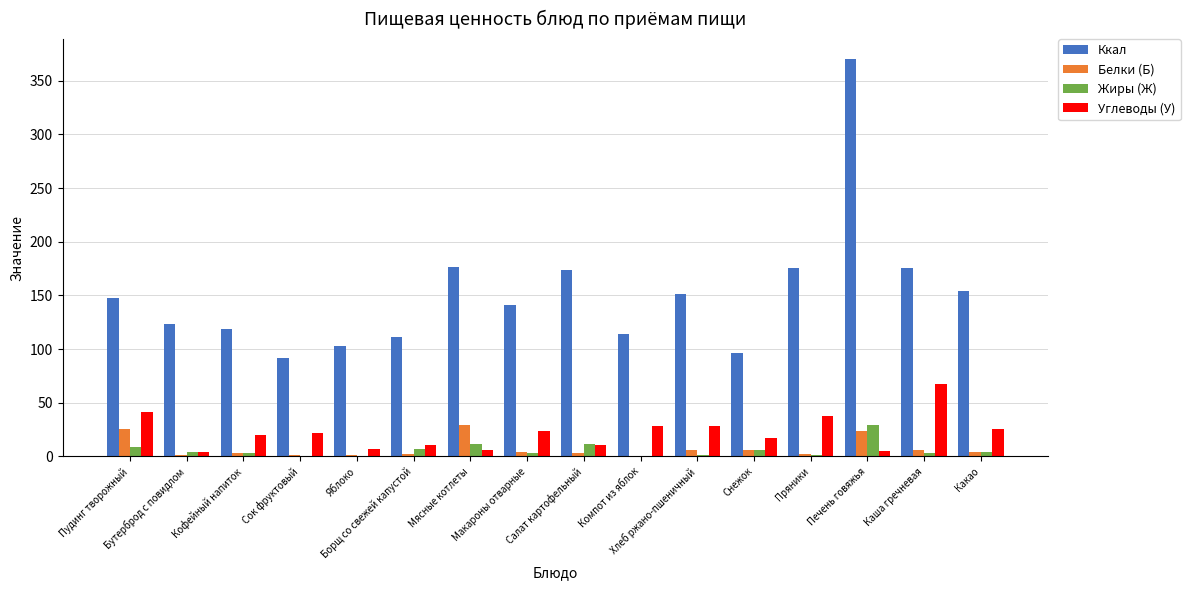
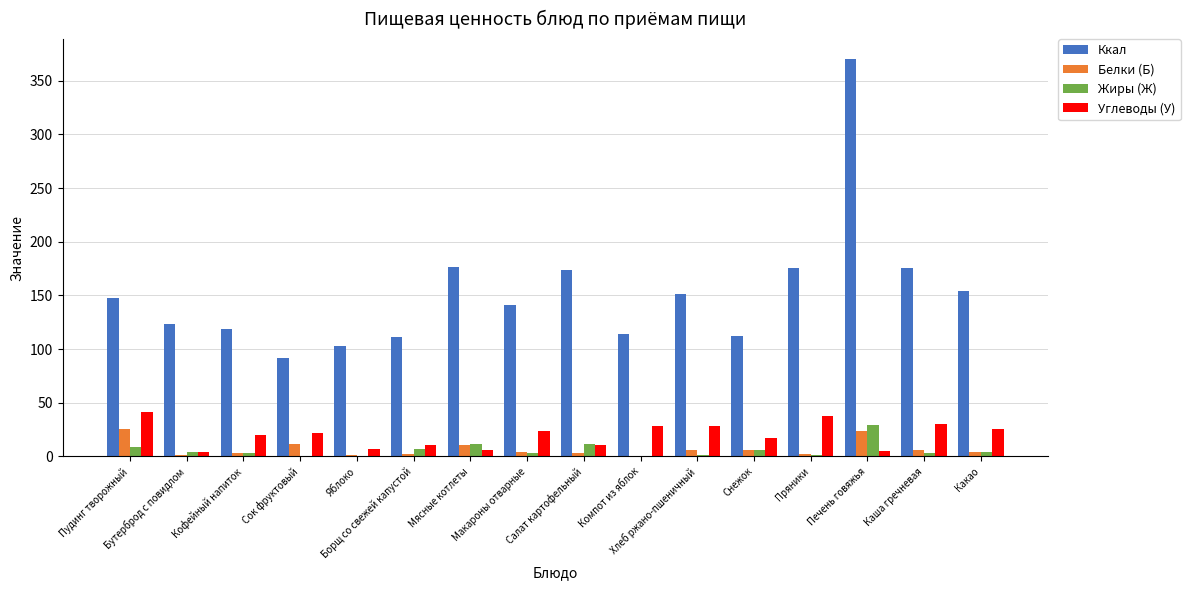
  {
    "Ккал": {
      "Пудинг творожный": 147,
      "Бутерброд с повидлом": 124,
      "Кофейный напиток": 119,
      "Сок фруктовый": 92,
      "Яблоко": 102,
      "Борщ со свежей капустой": 111,
      "Мясные котлеты": 177,
      "Макароны отварные": 141,
      "Салат картофельный": 174,
      "Компот из яблок": 114,
      "Хлеб ржано-пшеничный": 151,
-     "Снежок": 96,
+     "Снежок": 113,
      "Пряники": 176,
      "Печень говяжья": 370,
      "Каша гречневая": 176,
      "Какао": 154
    },
    "Белки (Б)": {
      "Пудинг творожный": 25,
      "Кофейный напиток": 3,
-     "Сок фруктовый": 1,
-     "Мясные котлеты": 30,
+     "Сок фруктовый": 12,
+     "Мясные котлеты": 11,
      "Макароны отварные": 4,
      "Салат картофельный": 3,
      "Хлеб ржано-пшеничный": 6,
      "Снежок": 6,
      "Пряники": 3,
      "Печень говяжья": 23,
      "Каша гречневая": 6,
      "Какао": 4
    },
    "Жиры (Ж)": {
      "Пудинг творожный": 9,
      "Бутерброд с повидлом": 4,
      "Кофейный напиток": 3,
      "Сок фруктовый": 0,
      "Борщ со свежей капустой": 7,
      "Мясные котлеты": 12,
      "Макароны отварные": 4,
      "Салат картофельный": 11,
      "Компот из яблок": 0,
      "Снежок": 6,
      "Печень говяжья": 29,
      "Каша гречневая": 4,
      "Какао": 4
    },
    "Углеводы (У)": {
      "Пудинг творожный": 41,
      "Бутерброд с повидлом": 4,
      "Кофейный напиток": 20,
      "Сок фруктовый": 22,
      "Яблоко": 7,
      "Борщ со свежей капустой": 11,
      "Мясные котлеты": 6,
      "Макароны отварные": 24,
      "Салат картофельный": 11,
      "Компот из яблок": 28,
      "Хлеб ржано-пшеничный": 28,
      "Снежок": 17,
      "Пряники": 38,
      "Печень говяжья": 5,
-     "Каша гречневая": 68,
+     "Каша гречневая": 30,
      "Какао": 26
    }
  }
